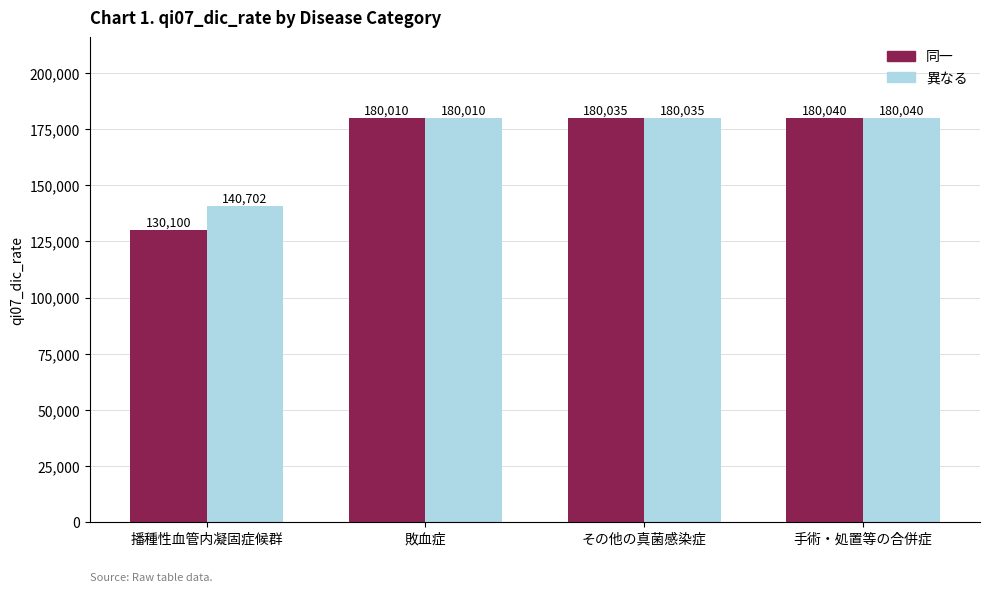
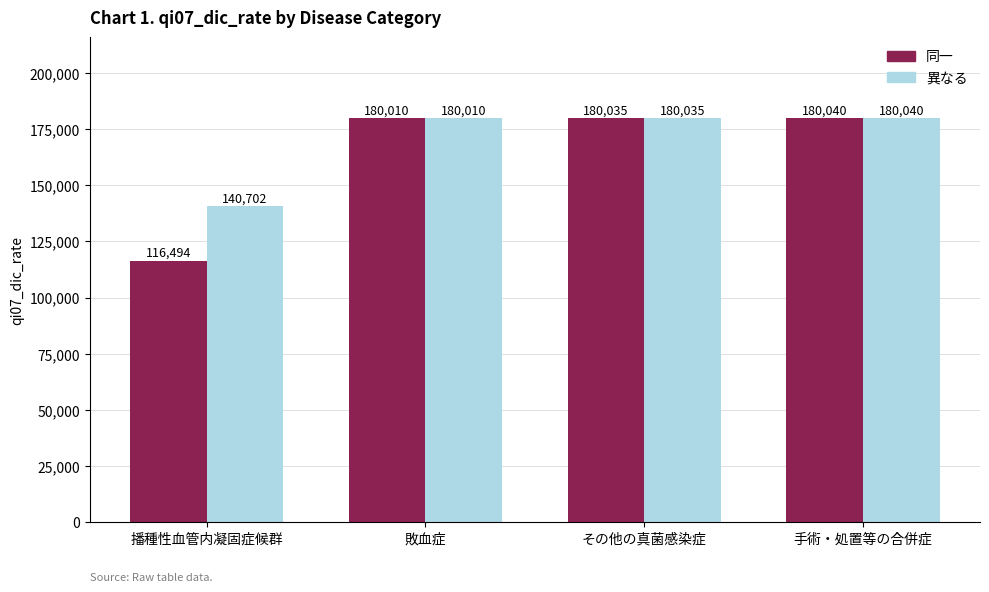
  {
    "同一": {
-     "播種性血管内凝固症候群": "130,100",
+     "播種性血管内凝固症候群": "116,494",
      "敗血症": "180,010",
      "その他の真菌感染症": "180,035",
      "手術・処置等の合併症": "180,040"
    },
    "異なる": {
      "播種性血管内凝固症候群": "140,702",
      "敗血症": "180,010",
      "その他の真菌感染症": "180,035",
      "手術・処置等の合併症": "180,040"
    }
  }
